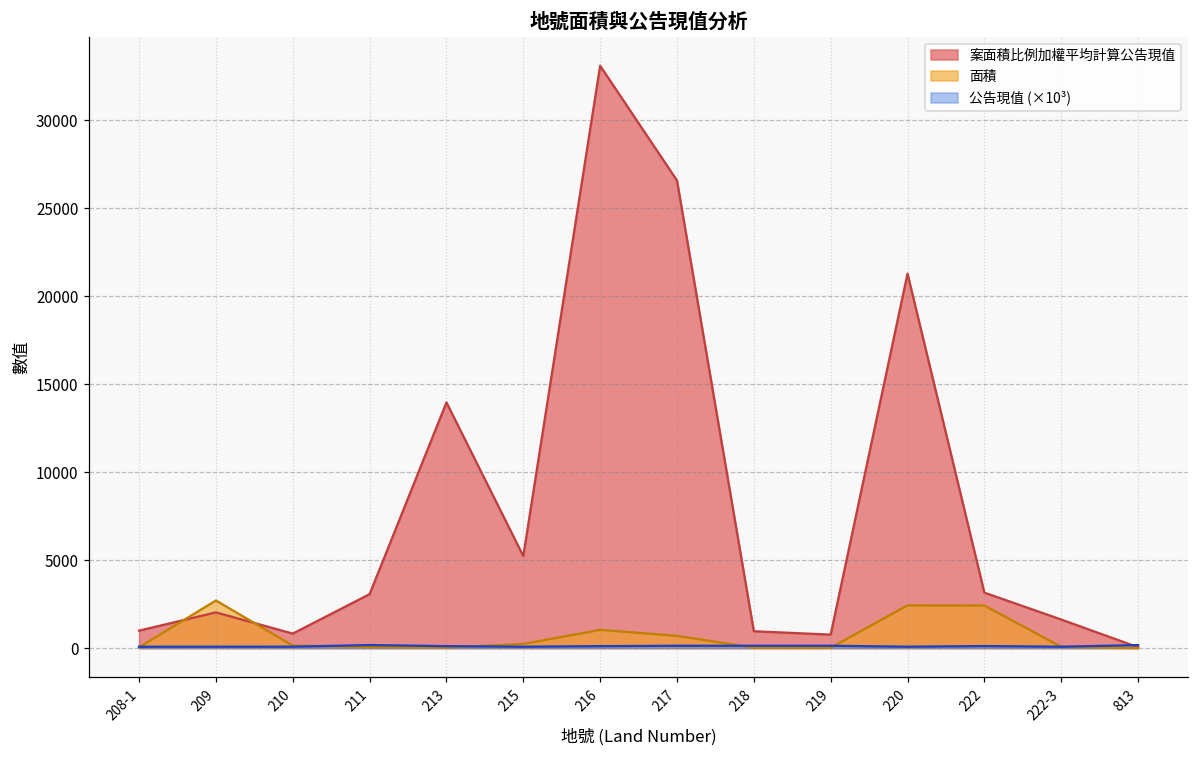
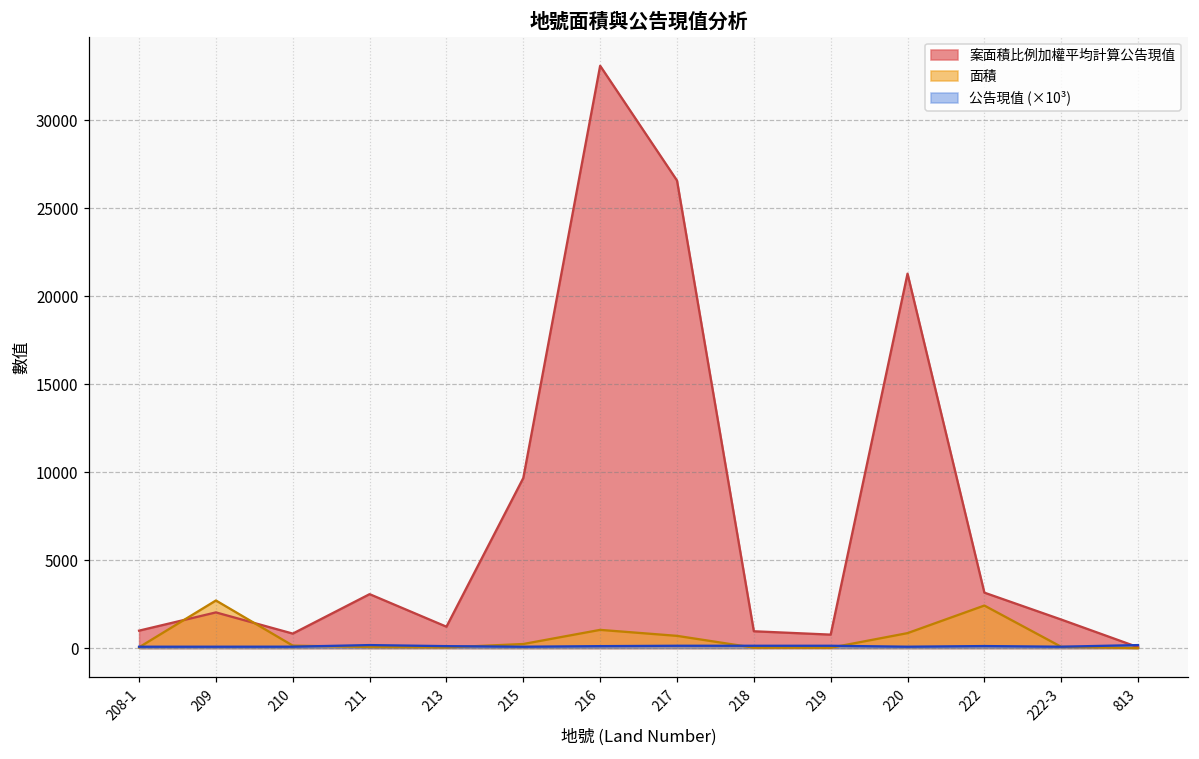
  {
    "案面積比例加權平均計算公告現值": {
      "208-1": 1000,
      "209": 2000,
      "210": 800,
      "211": 3100,
-     "213": 14000,
-     "215": 5200,
+     "213": 1200,
+     "215": 9700,
      "216": 33100,
      "217": 26600,
      "218": 1000,
      "219": 800,
      "220": 21300,
      "222": 3200,
      "222-3": 1600
    },
    "面積": {
      "209": 2700,
      "216": 1000,
      "217": 700,
-     "220": 2400,
+     "220": 900,
      "222": 2400
    },
    "公告現值 (×10³)": {
      "209": 100,
      "216": 100,
      "217": 100,
      "220": 100,
      "222": 100
    }
  }
